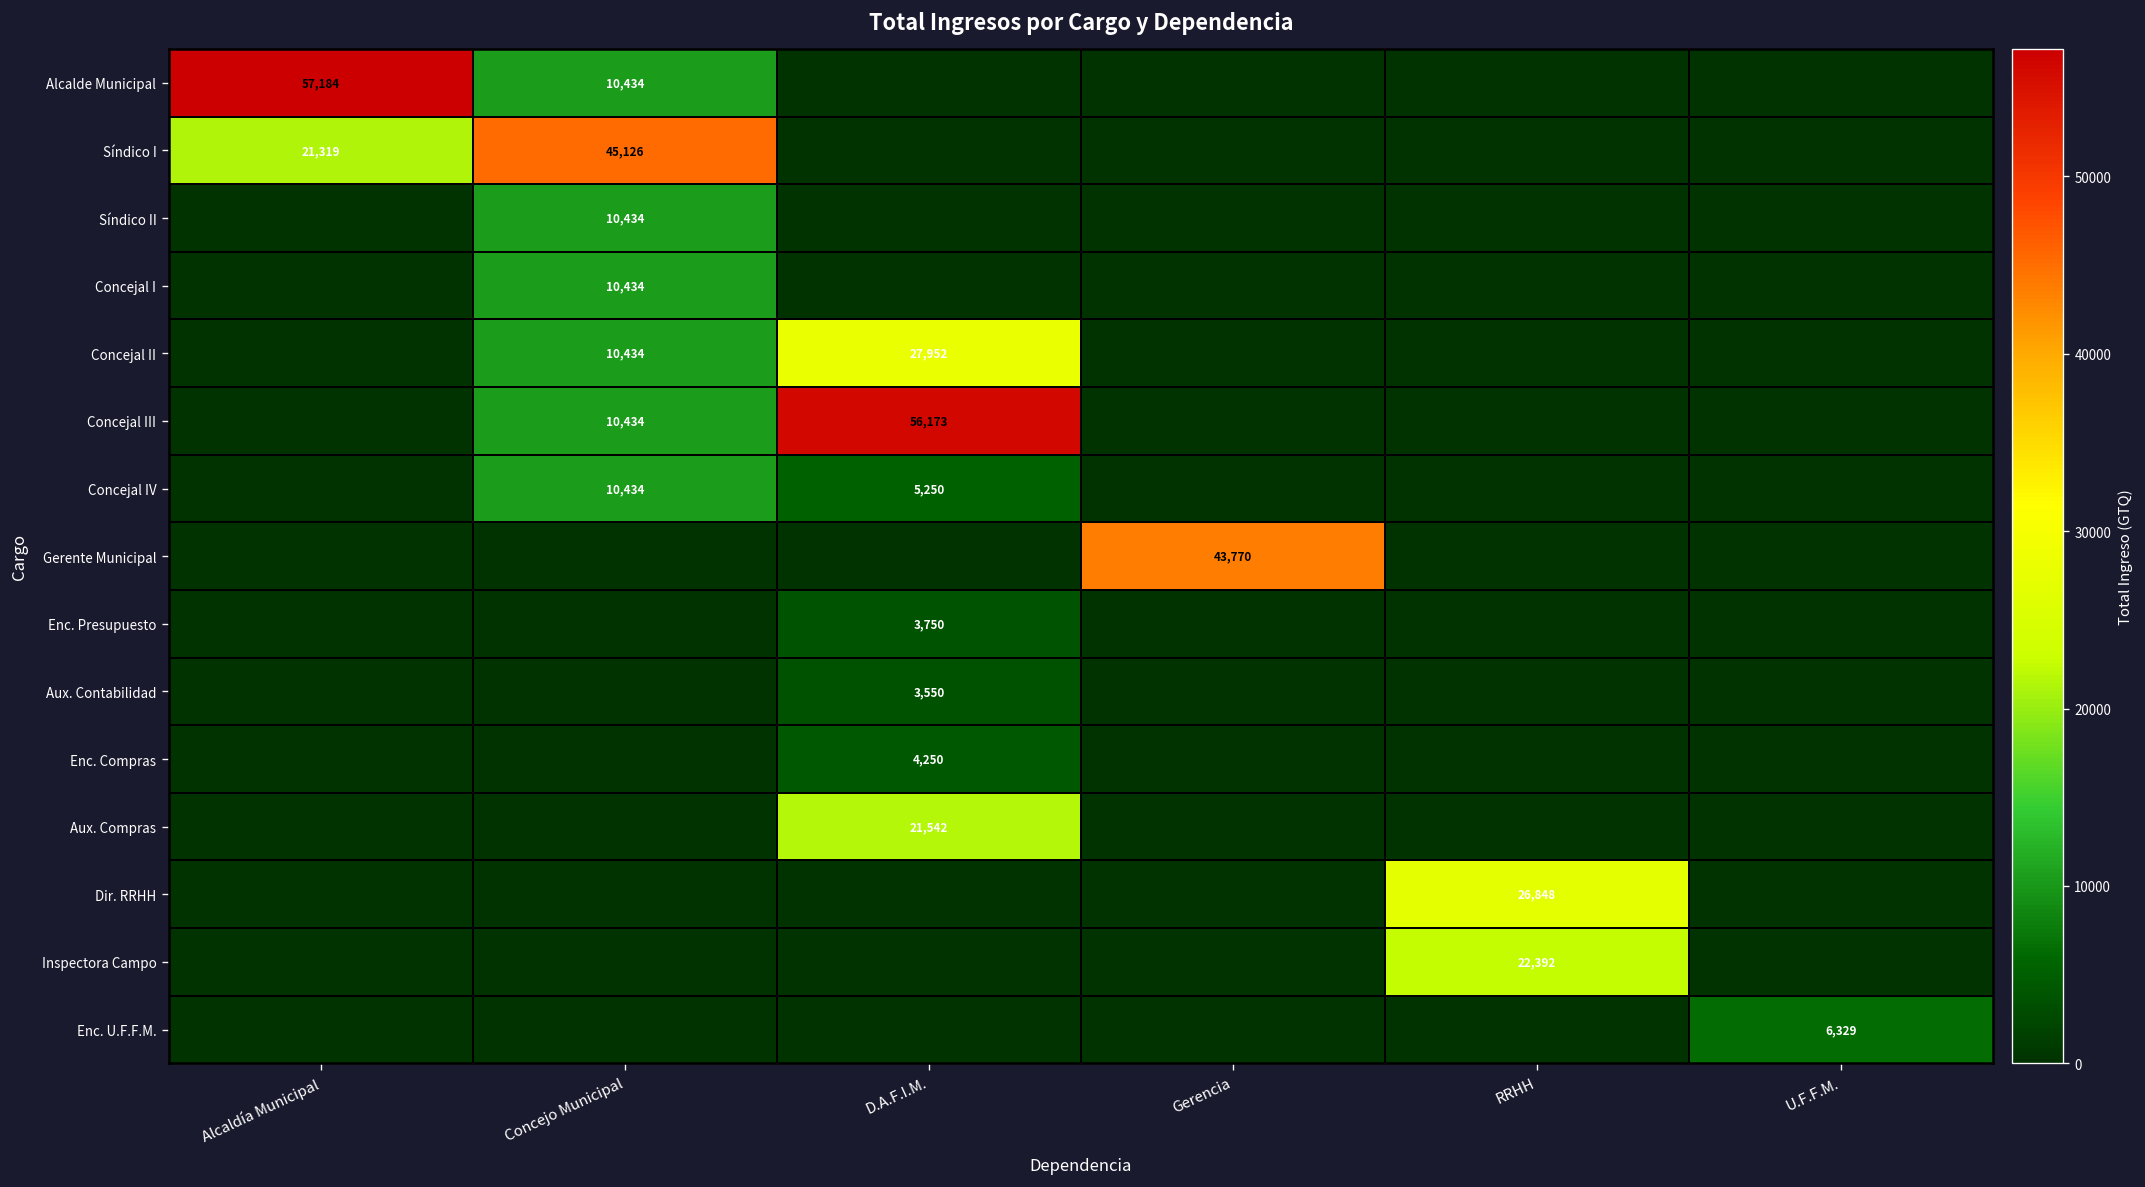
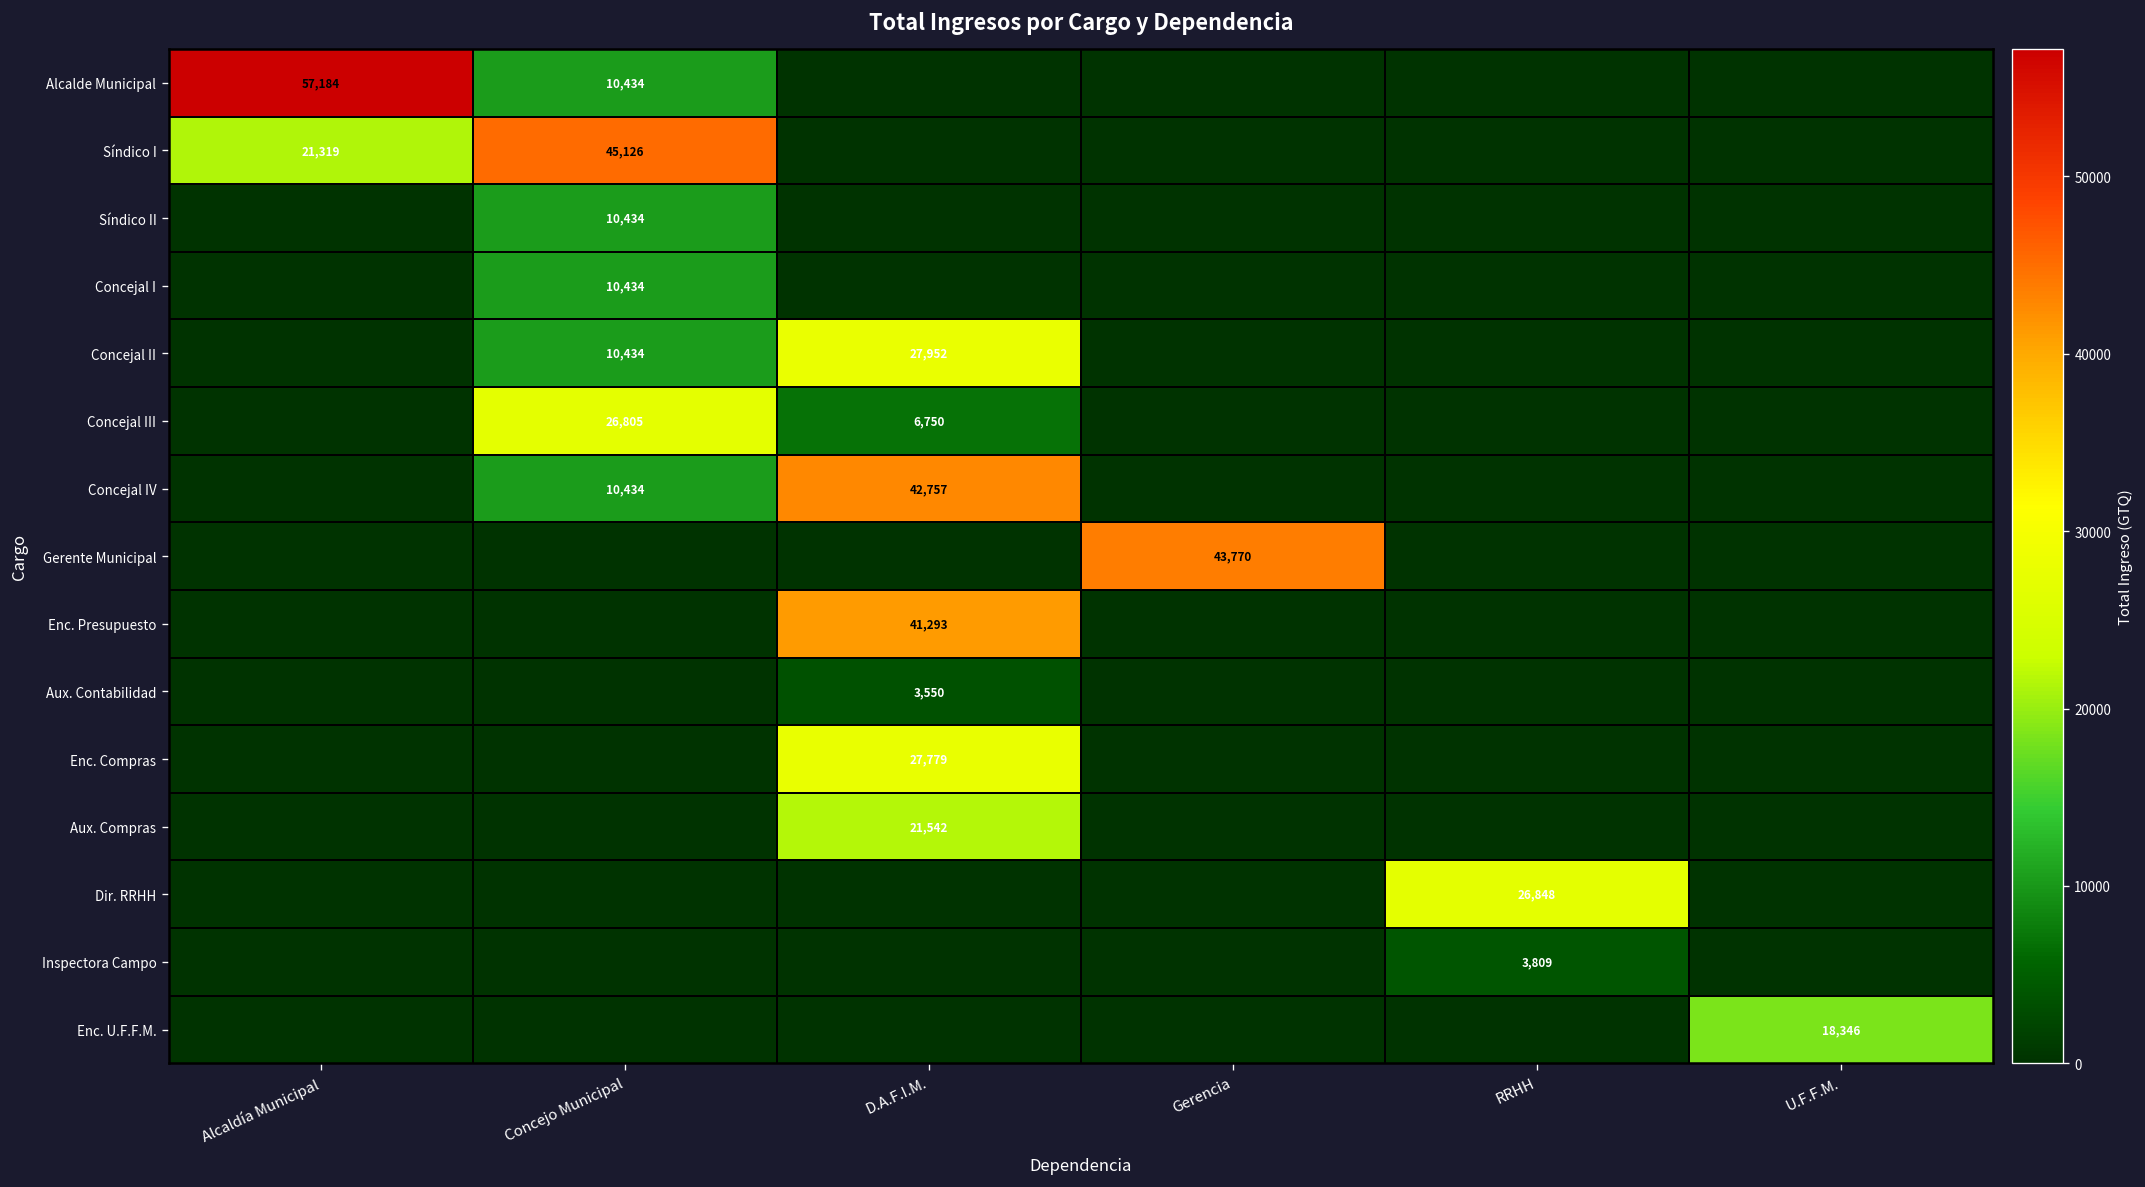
  {
    "Alcalde Municipal": {
      "Alcaldía Municipal": "57,184",
      "Concejo Municipal": "10,434"
    },
    "Síndico I": {
      "Alcaldía Municipal": "21,319",
      "Concejo Municipal": "45,126"
    },
    "Síndico II": {
      "Concejo Municipal": "10,434"
    },
    "Concejal I": {
      "Concejo Municipal": "10,434"
    },
    "Concejal II": {
      "Concejo Municipal": "10,434",
      "D.A.F.I.M.": "27,952"
    },
    "Concejal III": {
-     "Concejo Municipal": "10,434",
-     "D.A.F.I.M.": "56,173"
+     "Concejo Municipal": "26,805",
+     "D.A.F.I.M.": "6,750"
    },
    "Concejal IV": {
      "Concejo Municipal": "10,434",
-     "D.A.F.I.M.": "5,250"
+     "D.A.F.I.M.": "42,757"
    },
    "Gerente Municipal": {
      "Gerencia": "43,770"
    },
    "Enc. Presupuesto": {
-     "D.A.F.I.M.": "3,750"
+     "D.A.F.I.M.": "41,293"
    },
    "Aux. Contabilidad": {
      "D.A.F.I.M.": "3,550"
    },
    "Enc. Compras": {
-     "D.A.F.I.M.": "4,250"
+     "D.A.F.I.M.": "27,779"
    },
    "Aux. Compras": {
      "D.A.F.I.M.": "21,542"
    },
    "Dir. RRHH": {
      "RRHH": "26,848"
    },
    "Inspectora Campo": {
-     "RRHH": "22,392"
+     "RRHH": "3,809"
    },
    "Enc. U.F.F.M.": {
-     "U.F.F.M.": "6,329"
+     "U.F.F.M.": "18,346"
    }
  }
